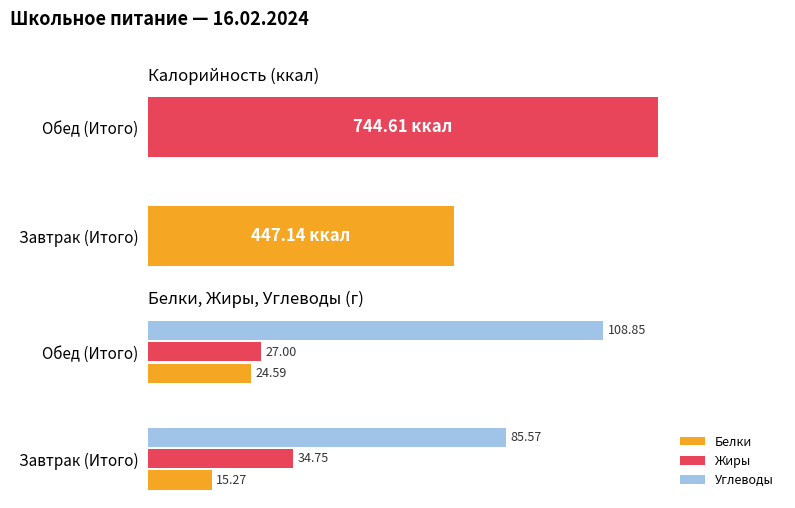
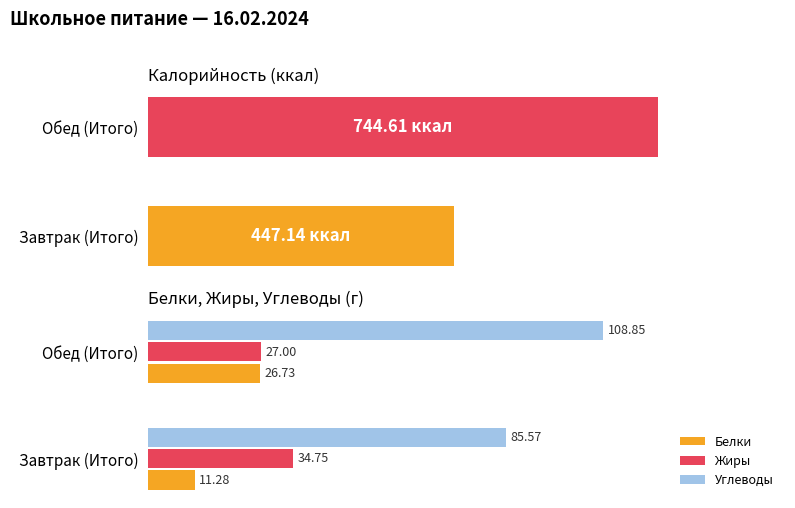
  {
    "Калорийность (ккал)": {
      "Обед (Итого)": 744.61,
      "Завтрак (Итого)": 447.14
    },
    "Белки, Жиры, Углеводы (г)": {
      "Белки": {
-       "Обед (Итого)": 24.59,
-       "Завтрак (Итого)": 15.27
+       "Обед (Итого)": 26.73,
+       "Завтрак (Итого)": 11.28
      },
      "Жиры": {
        "Обед (Итого)": 27.00,
        "Завтрак (Итого)": 34.75
      },
      "Углеводы": {
        "Обед (Итого)": 108.85,
        "Завтрак (Итого)": 85.57
      }
    }
  }
